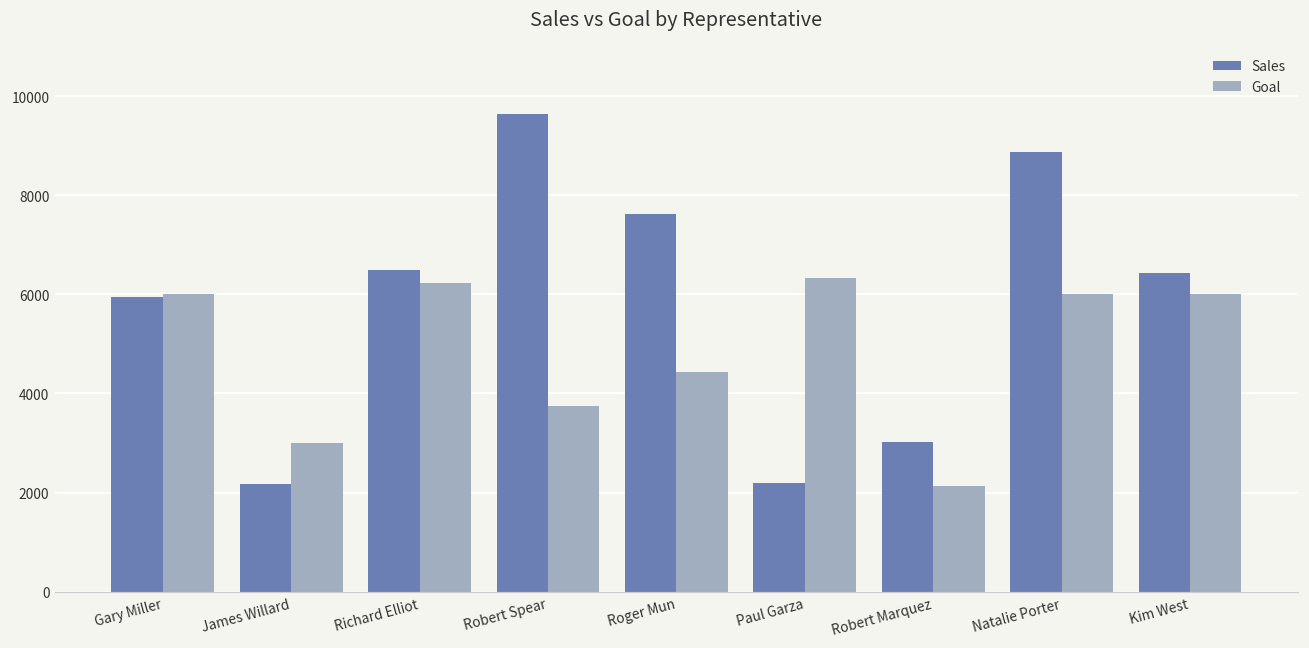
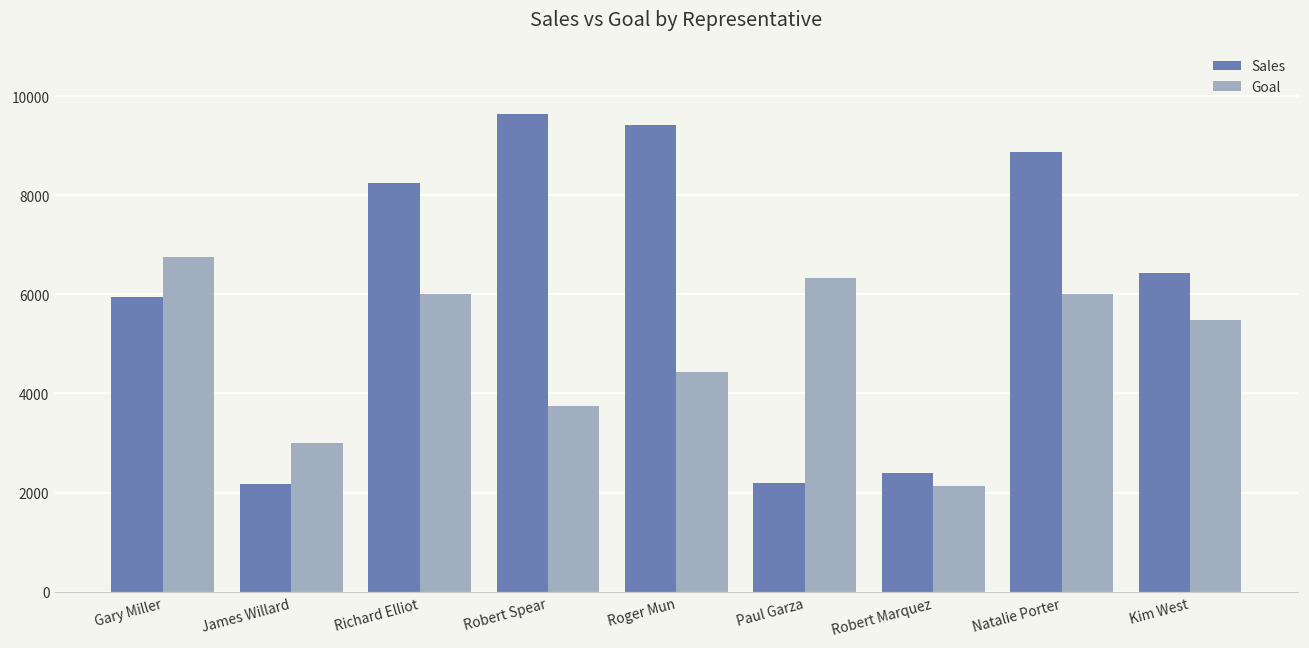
  {
    "Sales": {
      "Gary Miller": 5900,
      "James Willard": 2200,
-     "Richard Elliot": 6500,
+     "Richard Elliot": 8200,
      "Robert Spear": 9600,
-     "Roger Mun": 7600,
+     "Roger Mun": 9400,
      "Paul Garza": 2200,
-     "Robert Marquez": 3000,
+     "Robert Marquez": 2400,
      "Natalie Porter": 8900,
      "Kim West": 6400
    },
    "Goal": {
-     "Gary Miller": 6000,
+     "Gary Miller": 6800,
      "James Willard": 3000,
-     "Richard Elliot": 6200,
+     "Richard Elliot": 6000,
      "Robert Spear": 3800,
      "Roger Mun": 4400,
      "Paul Garza": 6300,
      "Robert Marquez": 2100,
      "Natalie Porter": 6000,
-     "Kim West": 6000
+     "Kim West": 5500
    }
  }
